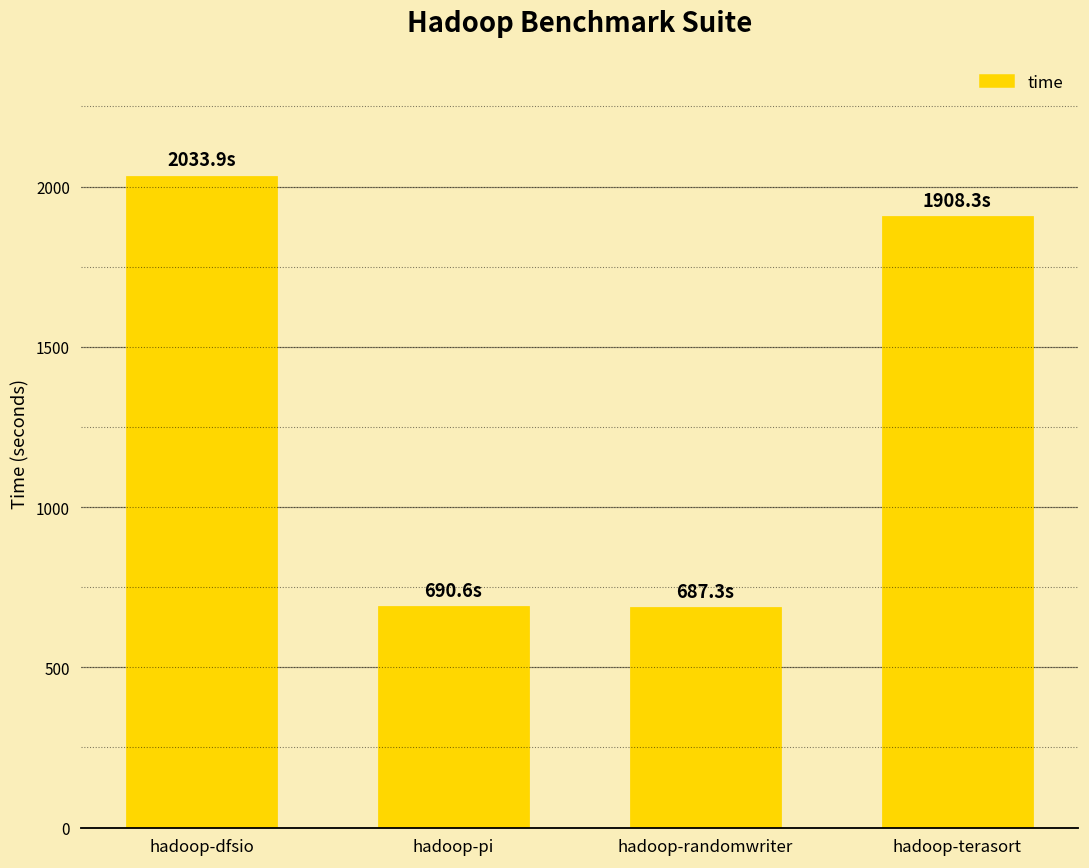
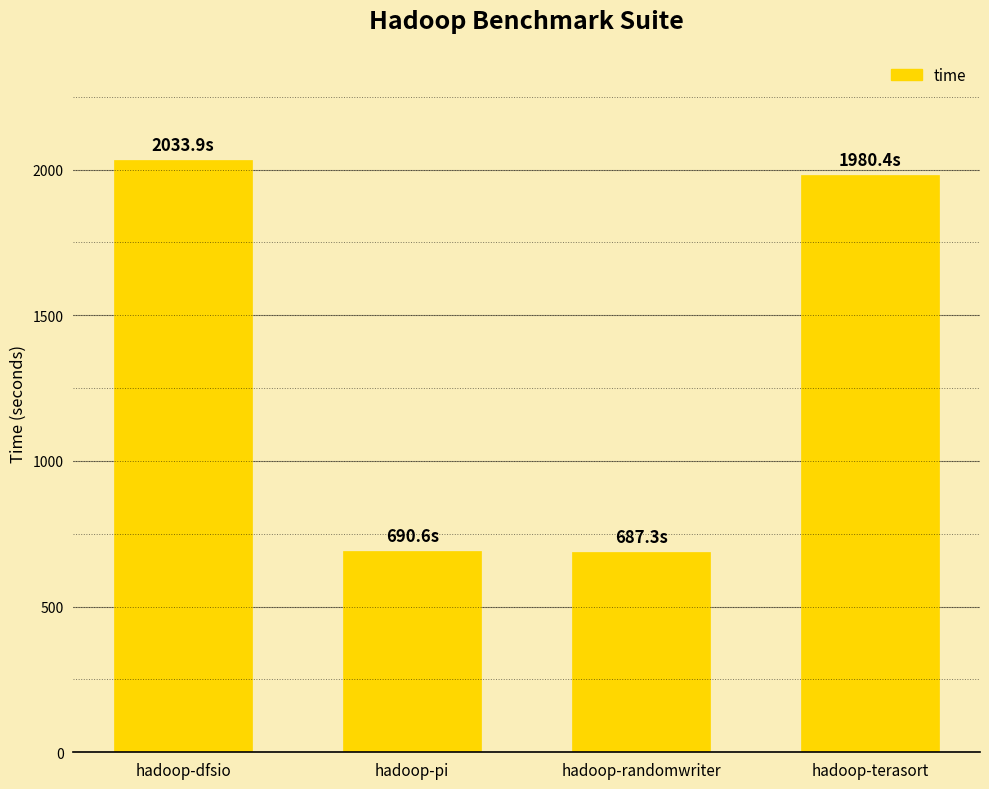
  {
    "hadoop-dfsio": "2033.9s",
    "hadoop-pi": "690.6s",
    "hadoop-randomwriter": "687.3s",
-   "hadoop-terasort": "1908.3s"
+   "hadoop-terasort": "1980.4s"
  }
